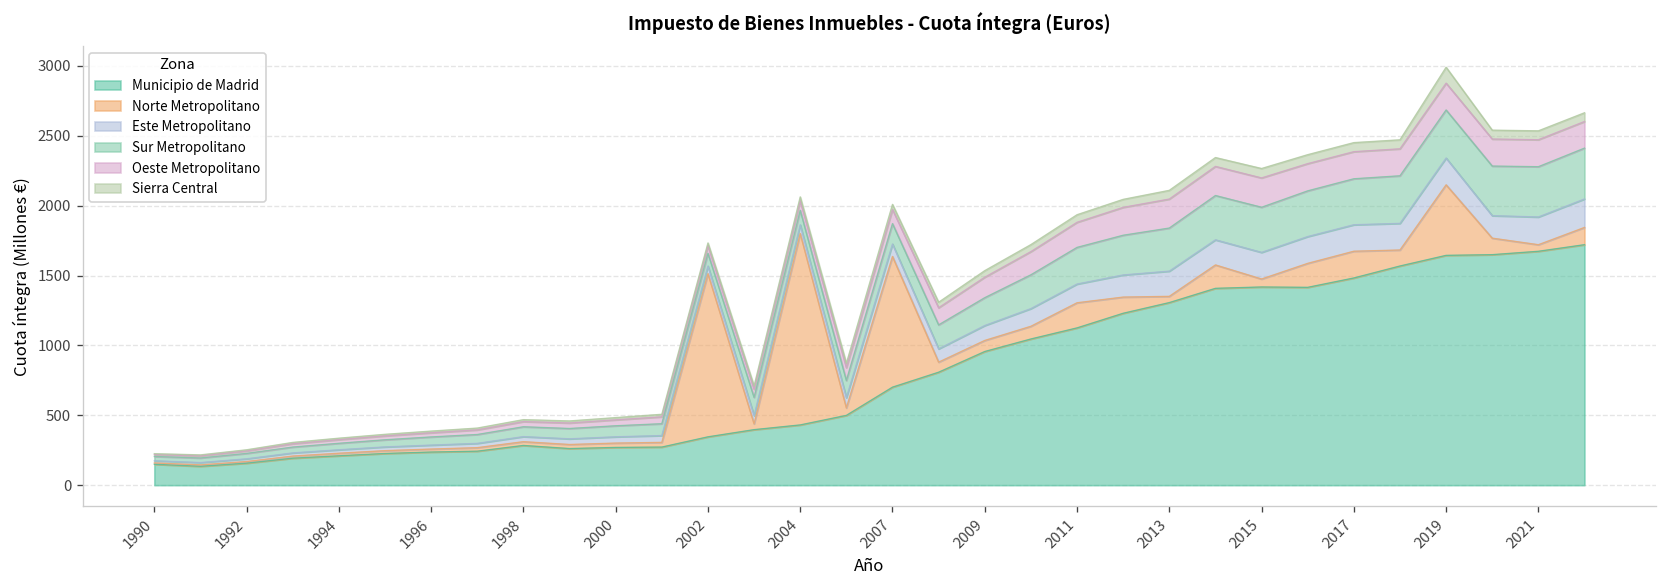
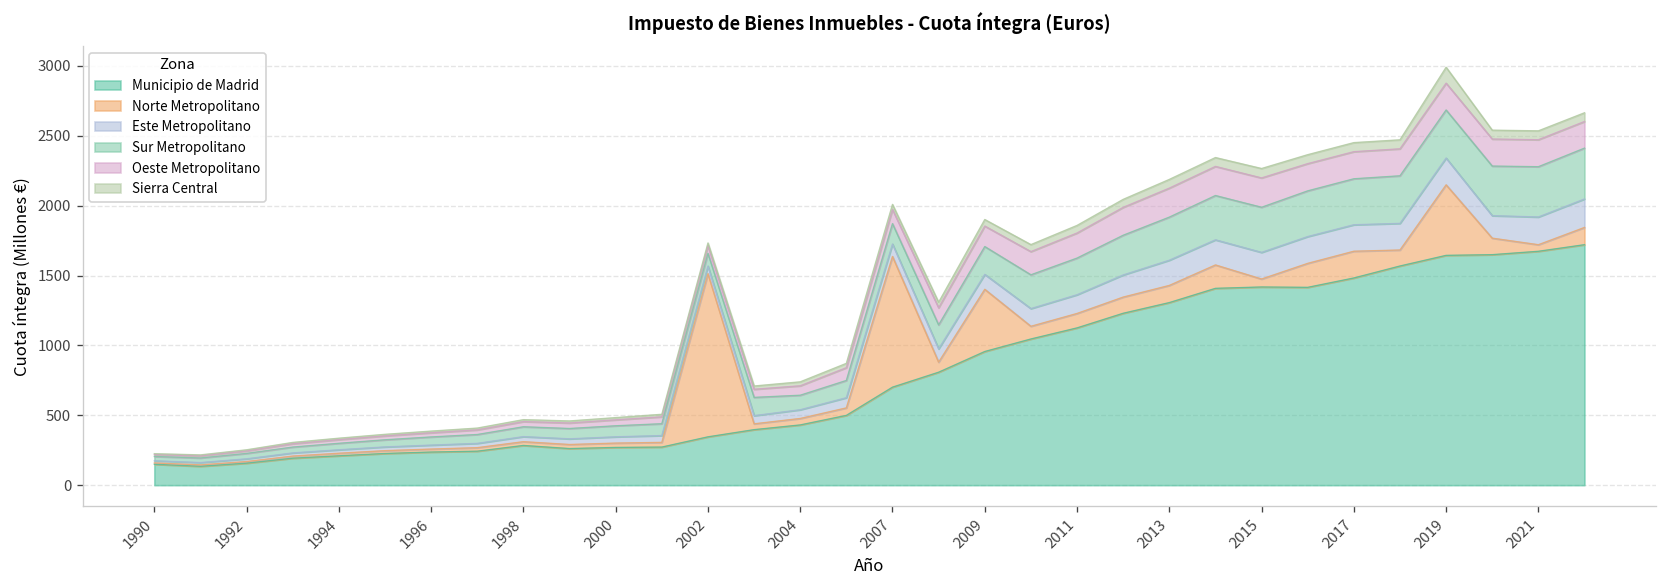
  {
    "Norte Metropolitano": {
      "1998": 30,
      "2000": 30,
      "2002": 1170,
-     "2004": 1370,
+     "2004": 50,
      "2007": 940,
-     "2009": 80,
-     "2011": 180,
-     "2013": 40,
+     "2009": 450,
+     "2011": 100,
+     "2013": 120,
      "2015": 60,
      "2017": 190,
      "2019": 500,
      "2021": 50
    }
  }
